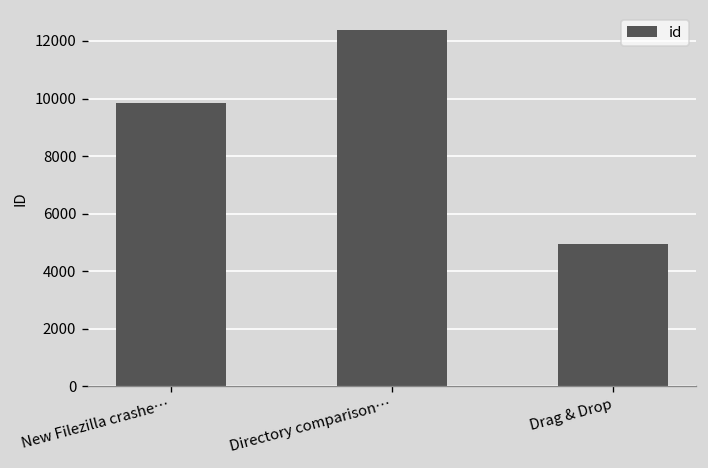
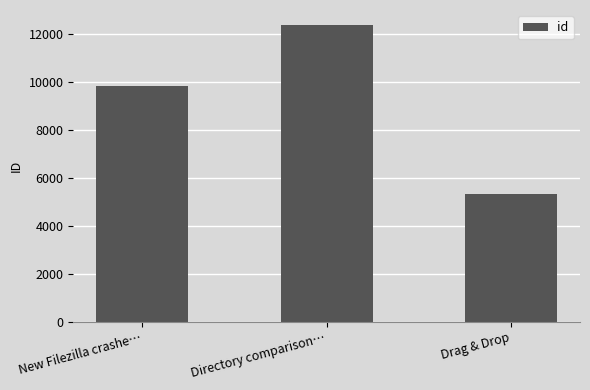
  {
    "New Filezilla crashe…": 9900,
    "Directory comparison…": 12400,
-   "Drag & Drop": 4900
+   "Drag & Drop": 5300
  }
